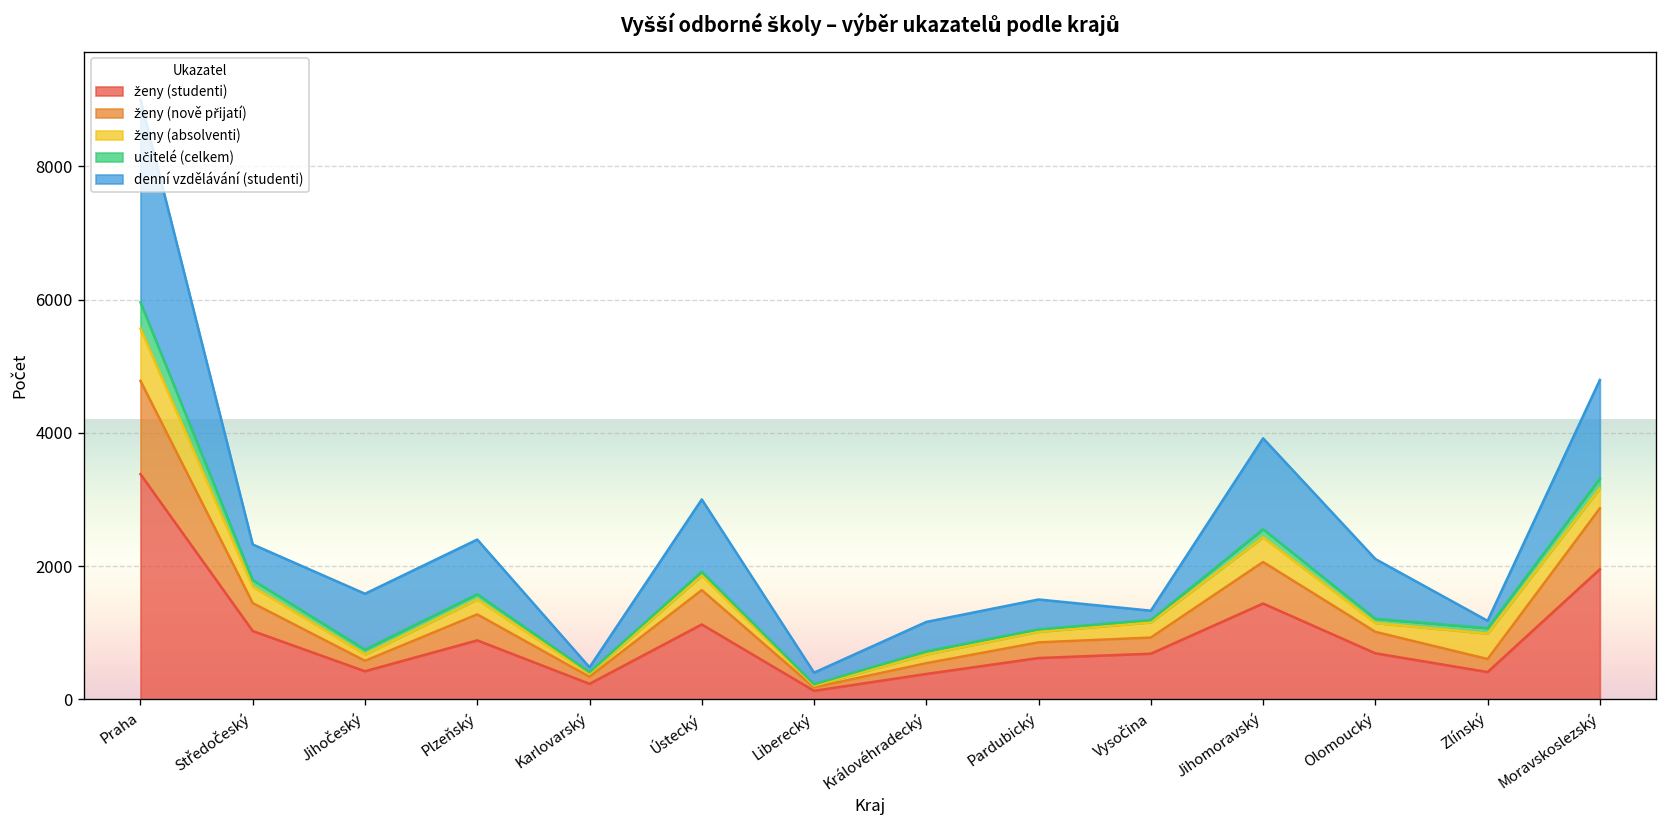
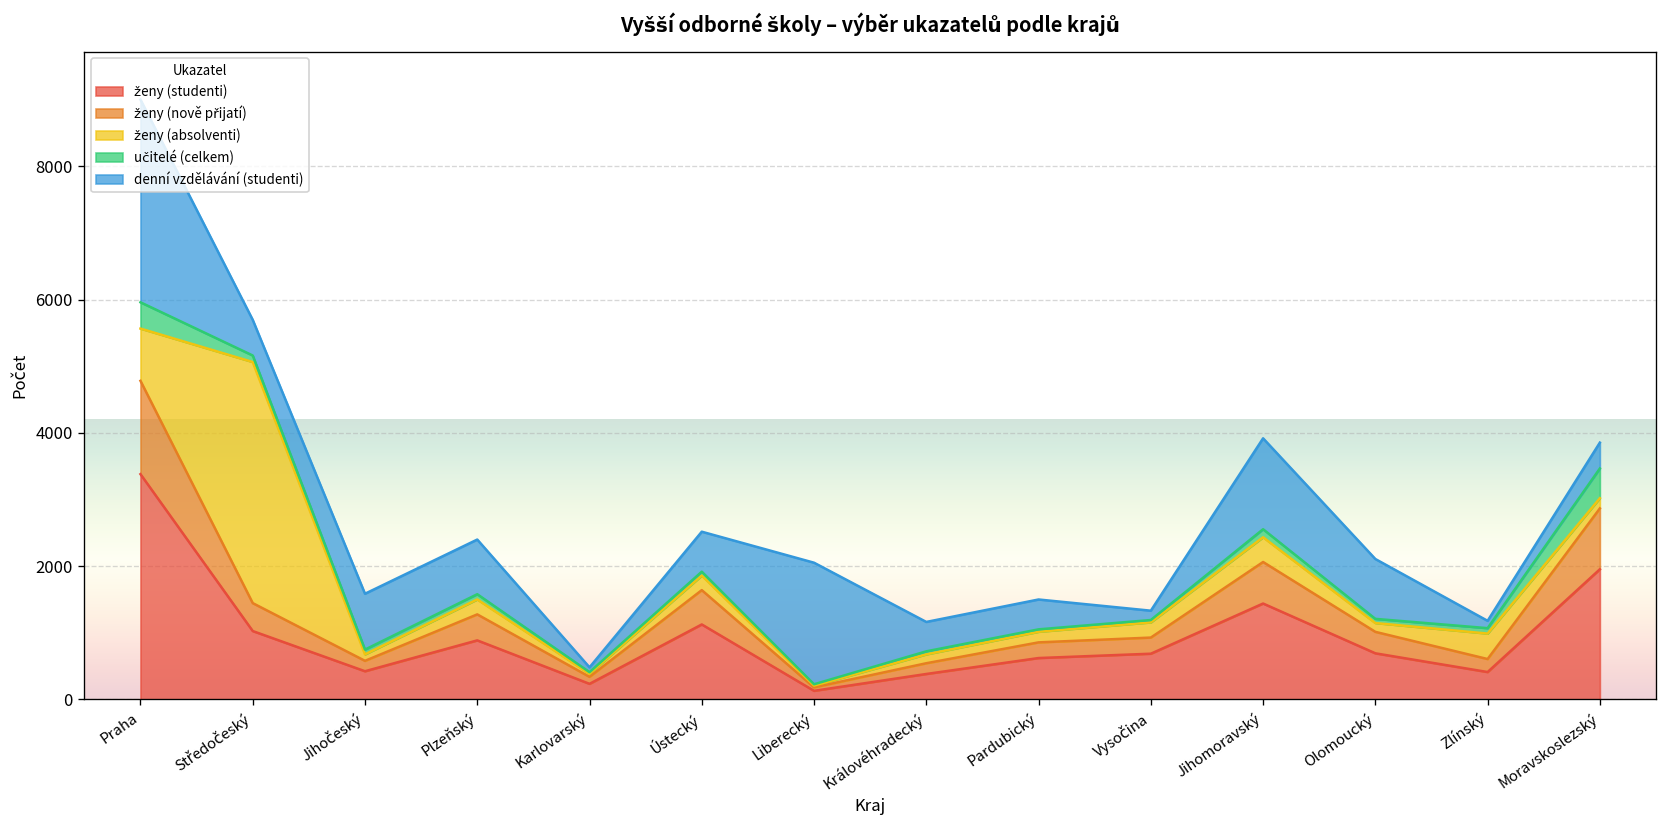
  {
    "ženy (absolventi)": {
      "Praha": 800,
-     "Středočeský": 200,
+     "Středočeský": 3600,
      "Jihočeský": 100,
      "Plzeňský": 200,
      "Ústecký": 200,
      "Jihomoravský": 400,
      "Olomoucký": 100,
      "Zlínský": 400,
-     "Moravskoslezský": 300
+     "Moravskoslezský": 200
    },
    "učitelé (celkem)": {
      "Praha": 400,
      "Středočeský": 100,
      "Jihočeský": 100,
      "Plzeňský": 100,
      "Ústecký": 100,
      "Jihomoravský": 100,
      "Olomoucký": 100,
      "Zlínský": 100,
-     "Moravskoslezský": 100
+     "Moravskoslezský": 400
    },
    "denní vzdělávání (studenti)": {
      "Středočeský": 500,
      "Jihočeský": 800,
      "Plzeňský": 800,
      "Karlovarský": 100,
-     "Ústecký": 1100,
-     "Liberecký": 200,
+     "Ústecký": 600,
+     "Liberecký": 1800,
      "Královéhradecký": 400,
      "Pardubický": 400,
      "Vysočina": 100,
      "Jihomoravský": 1400,
      "Olomoucký": 900,
      "Zlínský": 100,
-     "Moravskoslezský": 1500
+     "Moravskoslezský": 400
    }
  }
